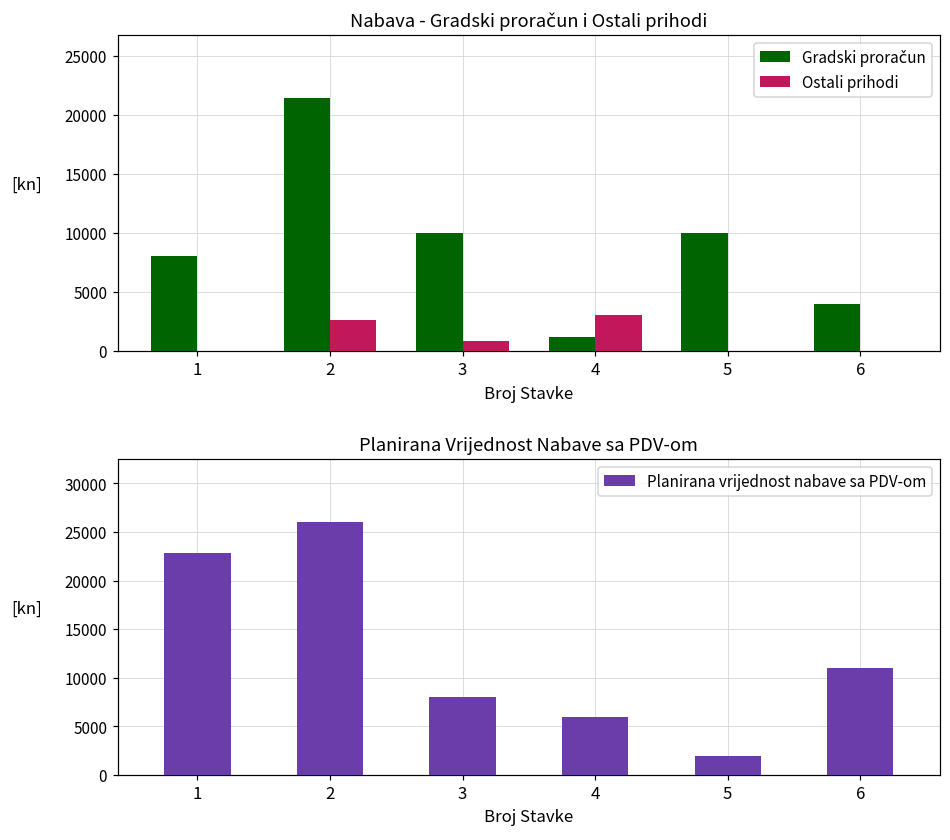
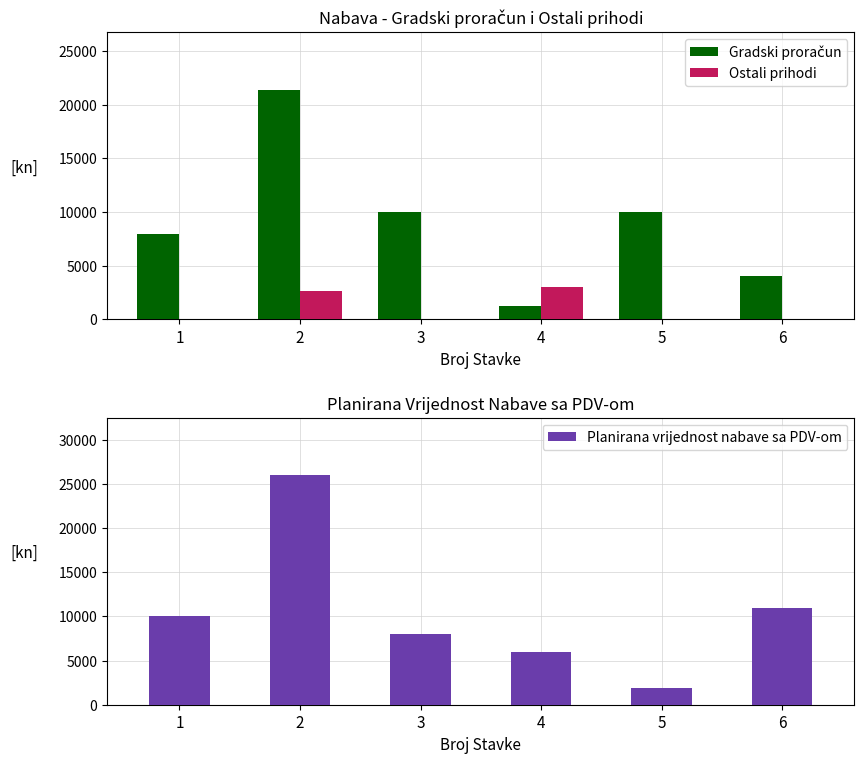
  {
    "Nabava - Gradski proračun i Ostali prihodi": {
      "Gradski proračun": {
        "1": 8000,
        "2": 21400,
        "3": 10000,
        "4": 1200,
        "5": 10000,
        "6": 4000
      },
      "Ostali prihodi": {
        "1": 0,
        "2": 2600,
-       "3": 800,
+       "3": 0,
        "4": 3000,
        "5": 0,
        "6": 0
      }
    },
    "Planirana Vrijednost Nabave sa PDV-om": {
-     "1": 23000,
+     "1": 10000,
      "2": 26000,
      "3": 8000,
      "4": 6000,
      "5": 2000,
      "6": 11000
    }
  }
